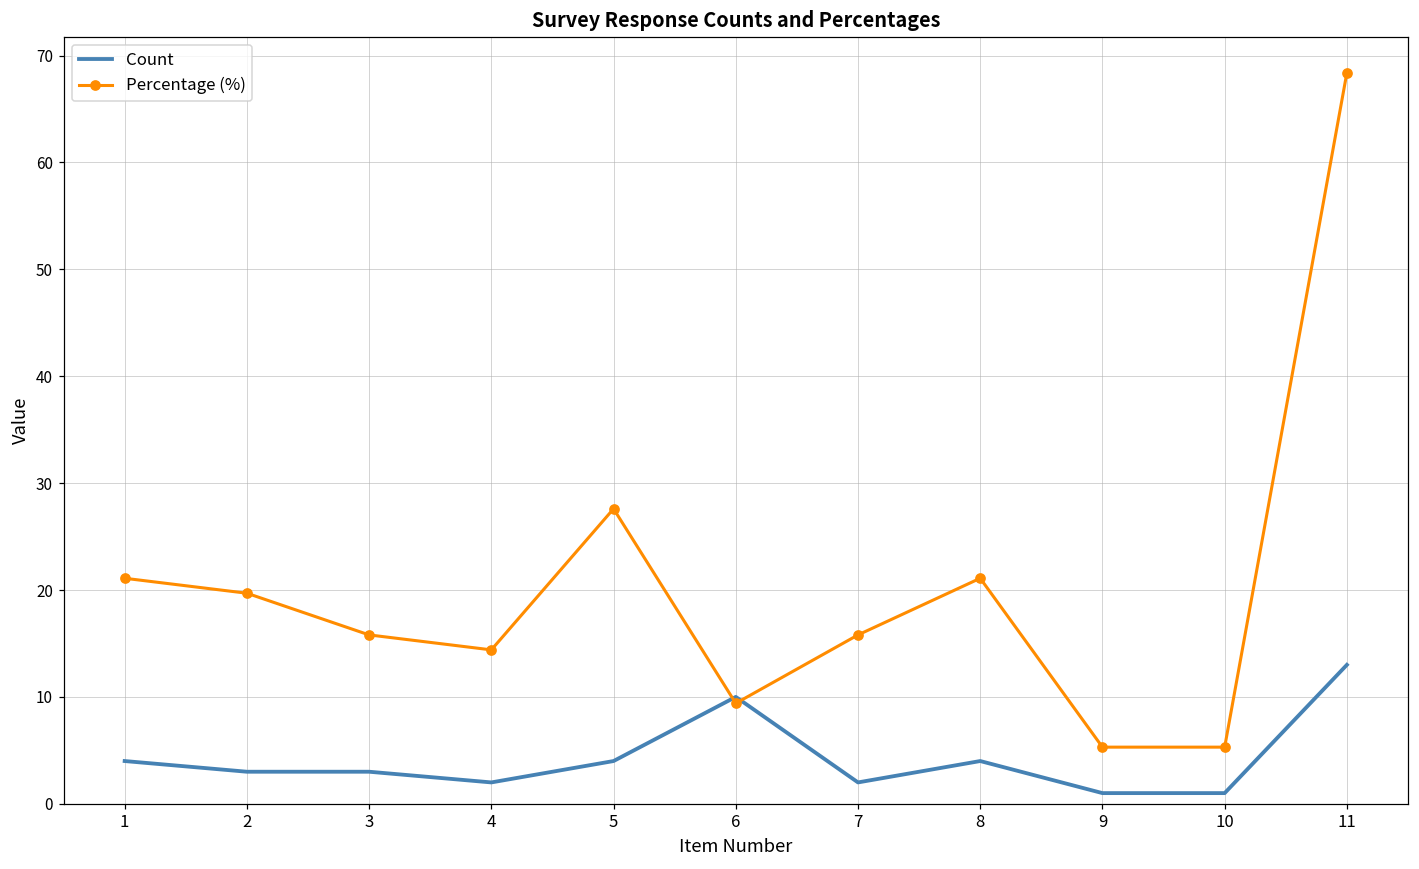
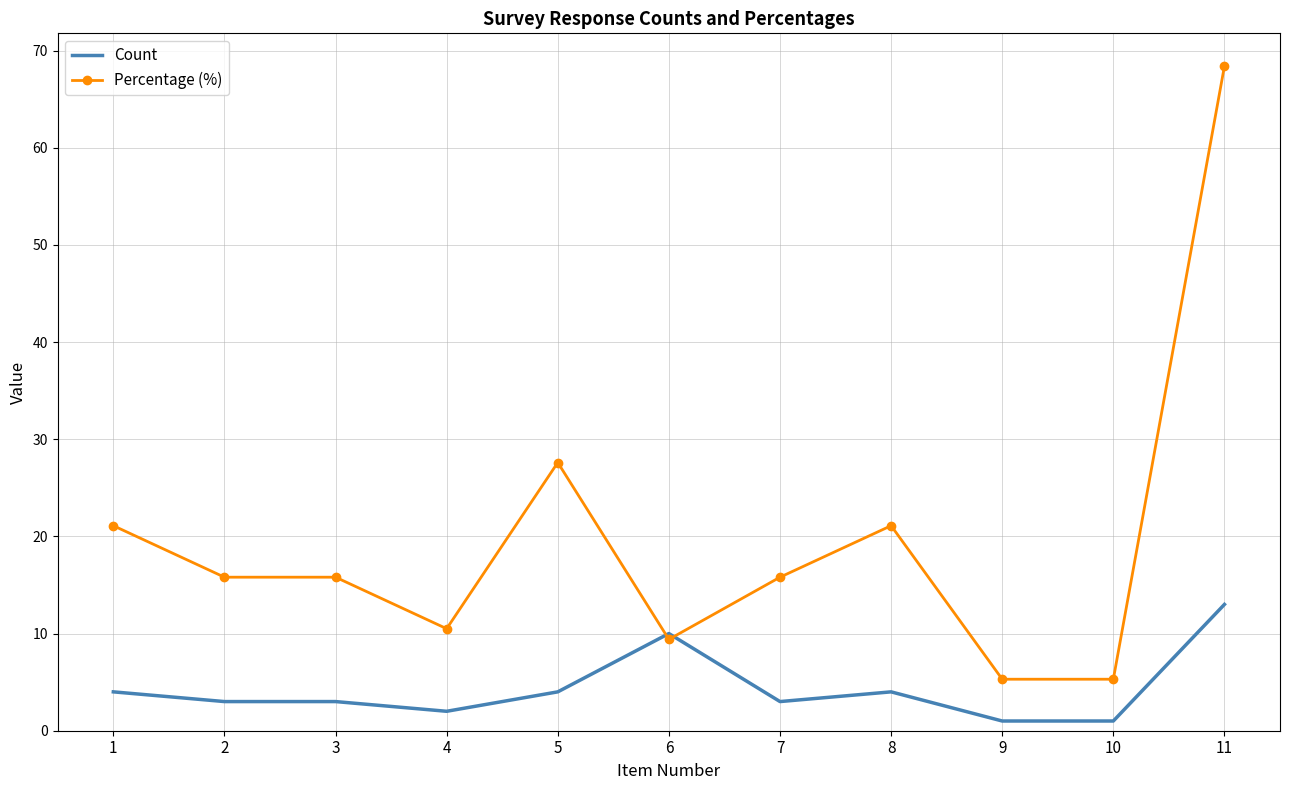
  {
    "Count": {
      "1": 4,
      "2": 3,
      "3": 3,
      "4": 2,
      "5": 4,
      "6": 10,
-     "7": 2,
+     "7": 3,
      "8": 4,
      "9": 1,
      "10": 1,
      "11": 13
    },
    "Percentage (%)": {
      "1": 21,
-     "2": 20,
+     "2": 16,
      "3": 16,
-     "4": 14,
+     "4": 11,
      "5": 28,
      "6": 9,
      "7": 16,
      "8": 21,
      "9": 5,
      "10": 5,
      "11": 68
    }
  }
